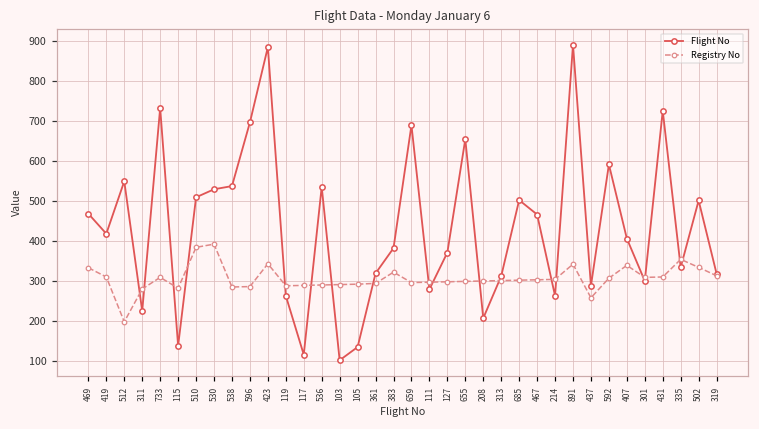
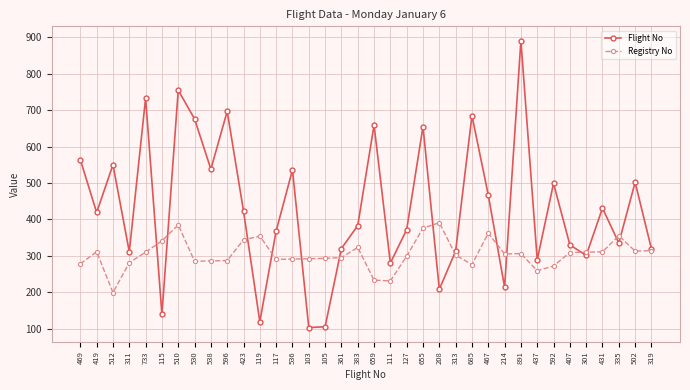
  {
    "Flight No": {
-     "469": 470,
+     "469": 560,
      "419": 420,
      "512": 550,
-     "311": 230,
+     "311": 310,
      "733": 730,
      "115": 140,
-     "510": 510,
-     "530": 530,
+     "510": 760,
+     "530": 680,
      "538": 540,
      "596": 700,
-     "423": 890,
-     "119": 260,
-     "117": 120,
+     "423": 420,
+     "119": 120,
+     "117": 370,
      "536": 540,
      "103": 100,
-     "105": 140,
+     "105": 110,
      "361": 320,
      "383": 380,
-     "659": 690,
+     "659": 660,
      "111": 280,
      "127": 370,
      "655": 660,
      "208": 210,
      "313": 310,
-     "685": 500,
+     "685": 690,
      "467": 470,
-     "214": 260,
+     "214": 210,
      "891": 890,
      "437": 290,
-     "592": 590,
-     "407": 410,
+     "592": 500,
+     "407": 330,
      "301": 300,
-     "431": 730,
+     "431": 430,
      "335": 340,
      "502": 500
    },
    "Registry No": {
-     "469": 330,
+     "469": 280,
      "419": 310,
      "512": 200,
      "311": 280,
      "733": 310,
-     "115": 280,
+     "115": 340,
      "510": 390,
-     "530": 390,
+     "530": 290,
      "538": 290,
      "596": 290,
      "423": 340,
-     "119": 290,
+     "119": 350,
      "117": 290,
      "536": 290,
      "103": 290,
      "105": 290,
      "361": 300,
      "383": 320,
-     "659": 300,
-     "111": 300,
+     "659": 230,
+     "111": 230,
      "127": 300,
-     "655": 300,
-     "208": 300,
+     "655": 380,
+     "208": 390,
      "313": 300,
-     "685": 300,
-     "467": 300,
+     "685": 280,
+     "467": 360,
      "214": 310,
-     "891": 340,
+     "891": 310,
      "437": 260,
-     "592": 310,
-     "407": 340,
+     "592": 270,
+     "407": 310,
      "301": 310,
      "431": 310,
      "335": 360,
-     "502": 340
+     "502": 310
    }
  }
